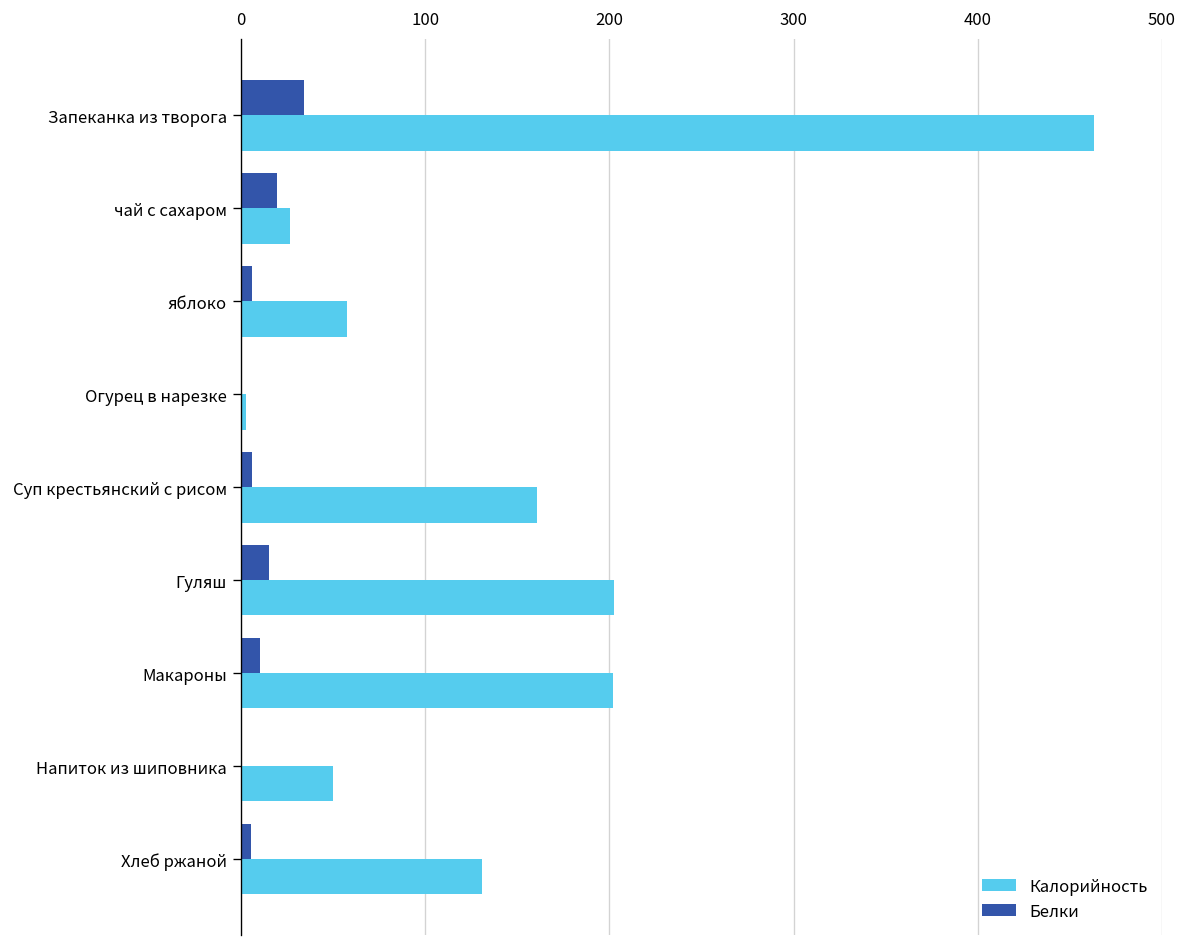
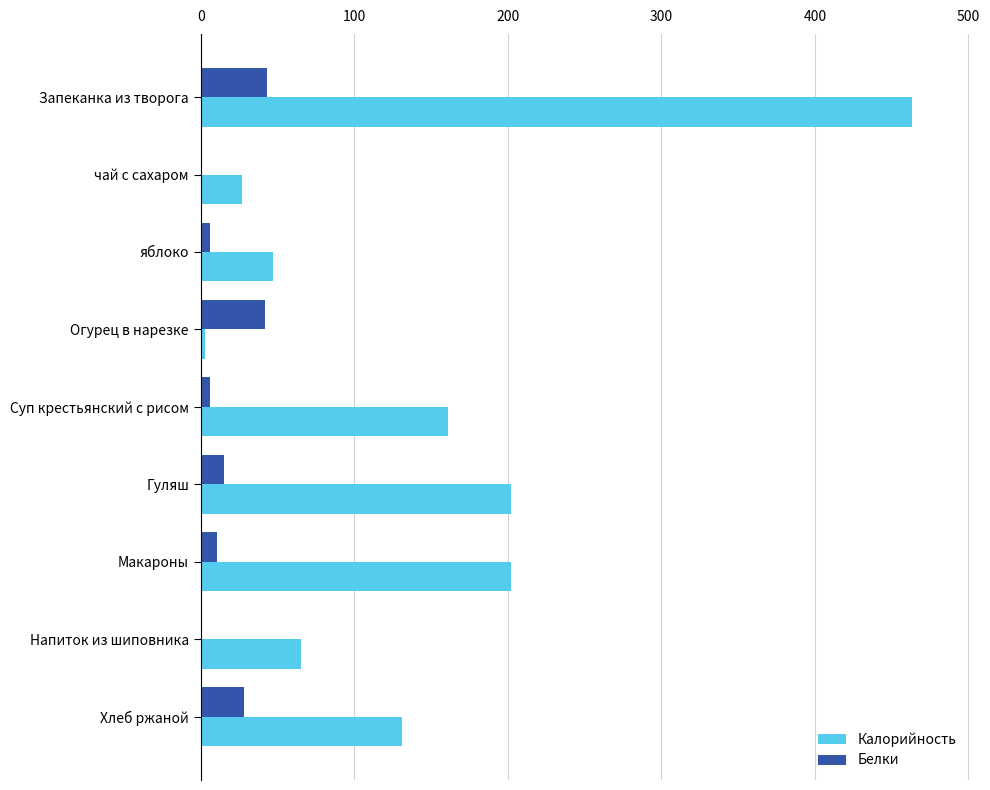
  {
    "Калорийность": {
      "Запеканка из творога": 463,
      "чай с сахаром": 27,
-     "яблоко": 58,
+     "яблоко": 47,
      "Огурец в нарезке": 3,
      "Суп крестьянский с рисом": 161,
      "Гуляш": 202,
      "Макароны": 202,
-     "Напиток из шиповника": 50,
+     "Напиток из шиповника": 65,
      "Хлеб ржаной": 131
    },
    "Белки": {
-     "Запеканка из творога": 34,
-     "чай с сахаром": 20,
+     "Запеканка из творога": 43,
+     "чай с сахаром": 0,
      "яблоко": 6,
-     "Огурец в нарезке": 0,
+     "Огурец в нарезке": 42,
      "Суп крестьянский с рисом": 6,
      "Гуляш": 15,
      "Макароны": 11,
-     "Хлеб ржаной": 5
+     "Хлеб ржаной": 28
    }
  }
